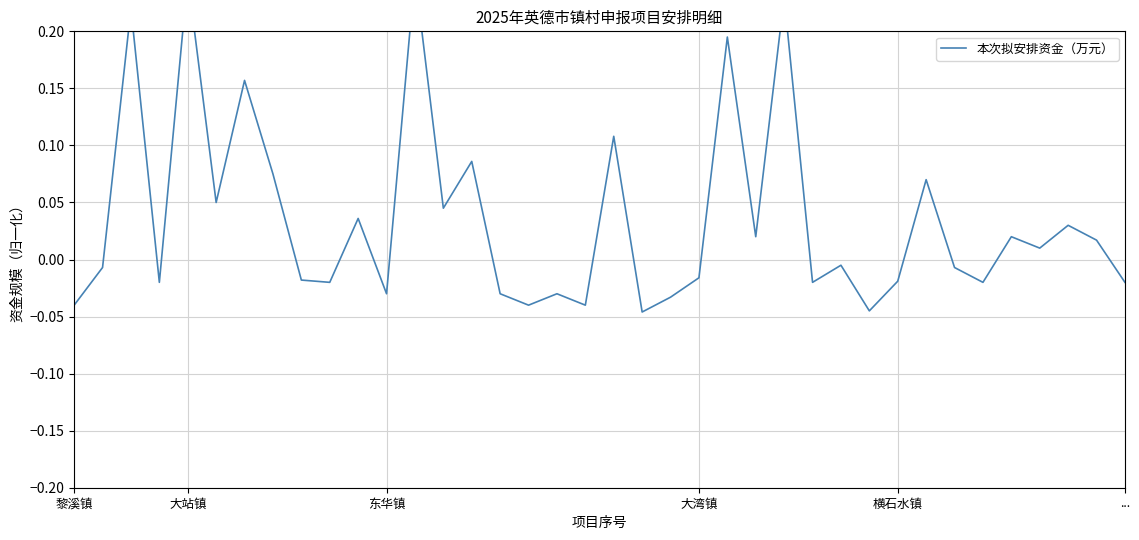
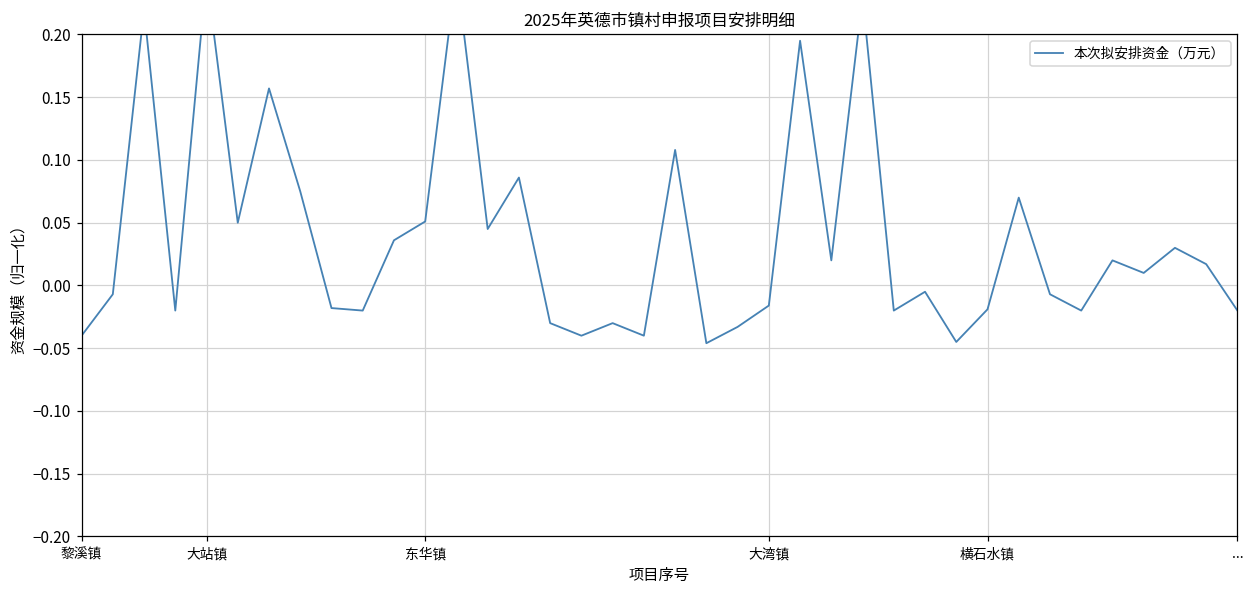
  {
    "黎溪镇": -0.040,
-   "东华镇": -0.030,
+   "东华镇": 0.051,
    "大湾镇": -0.016,
    "横石水镇": -0.019,
    "...": -0.020
  }
